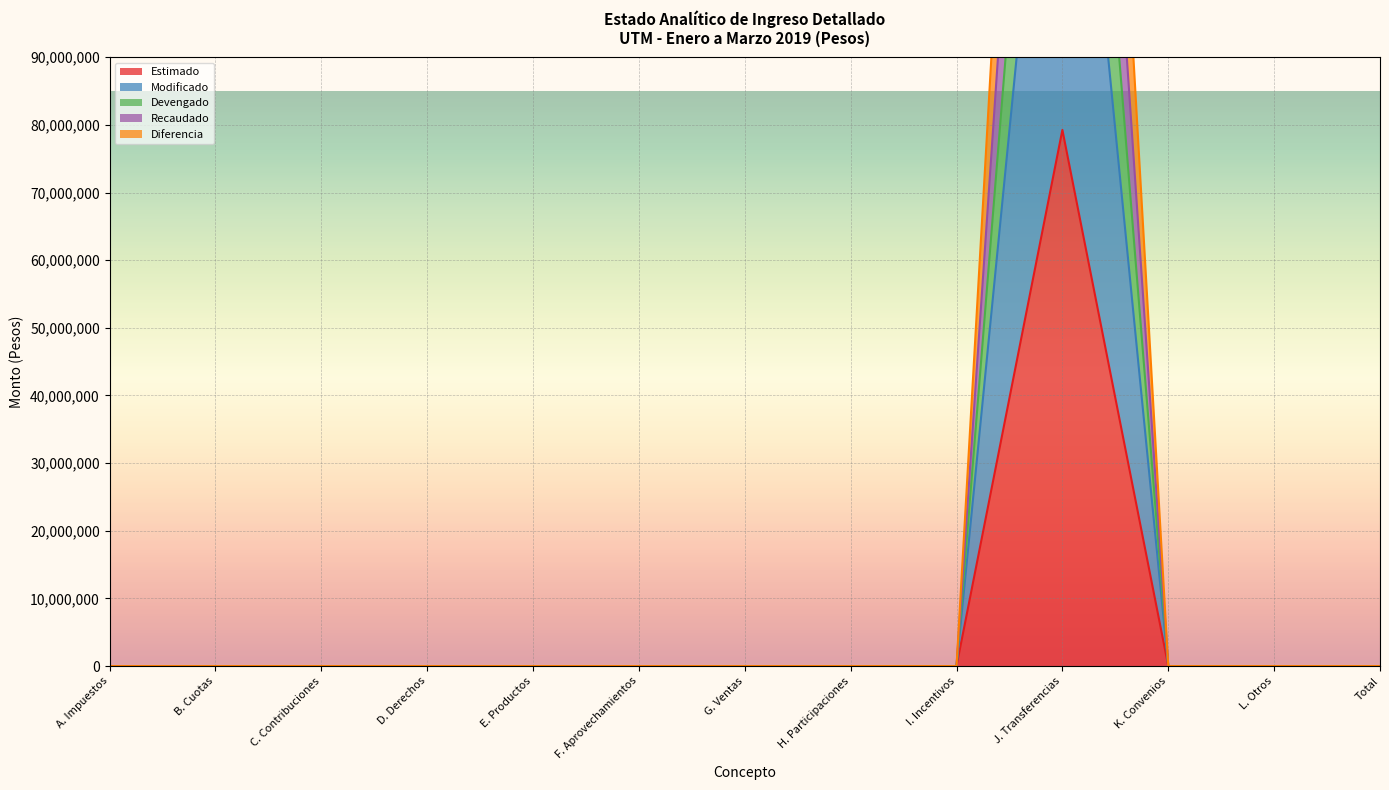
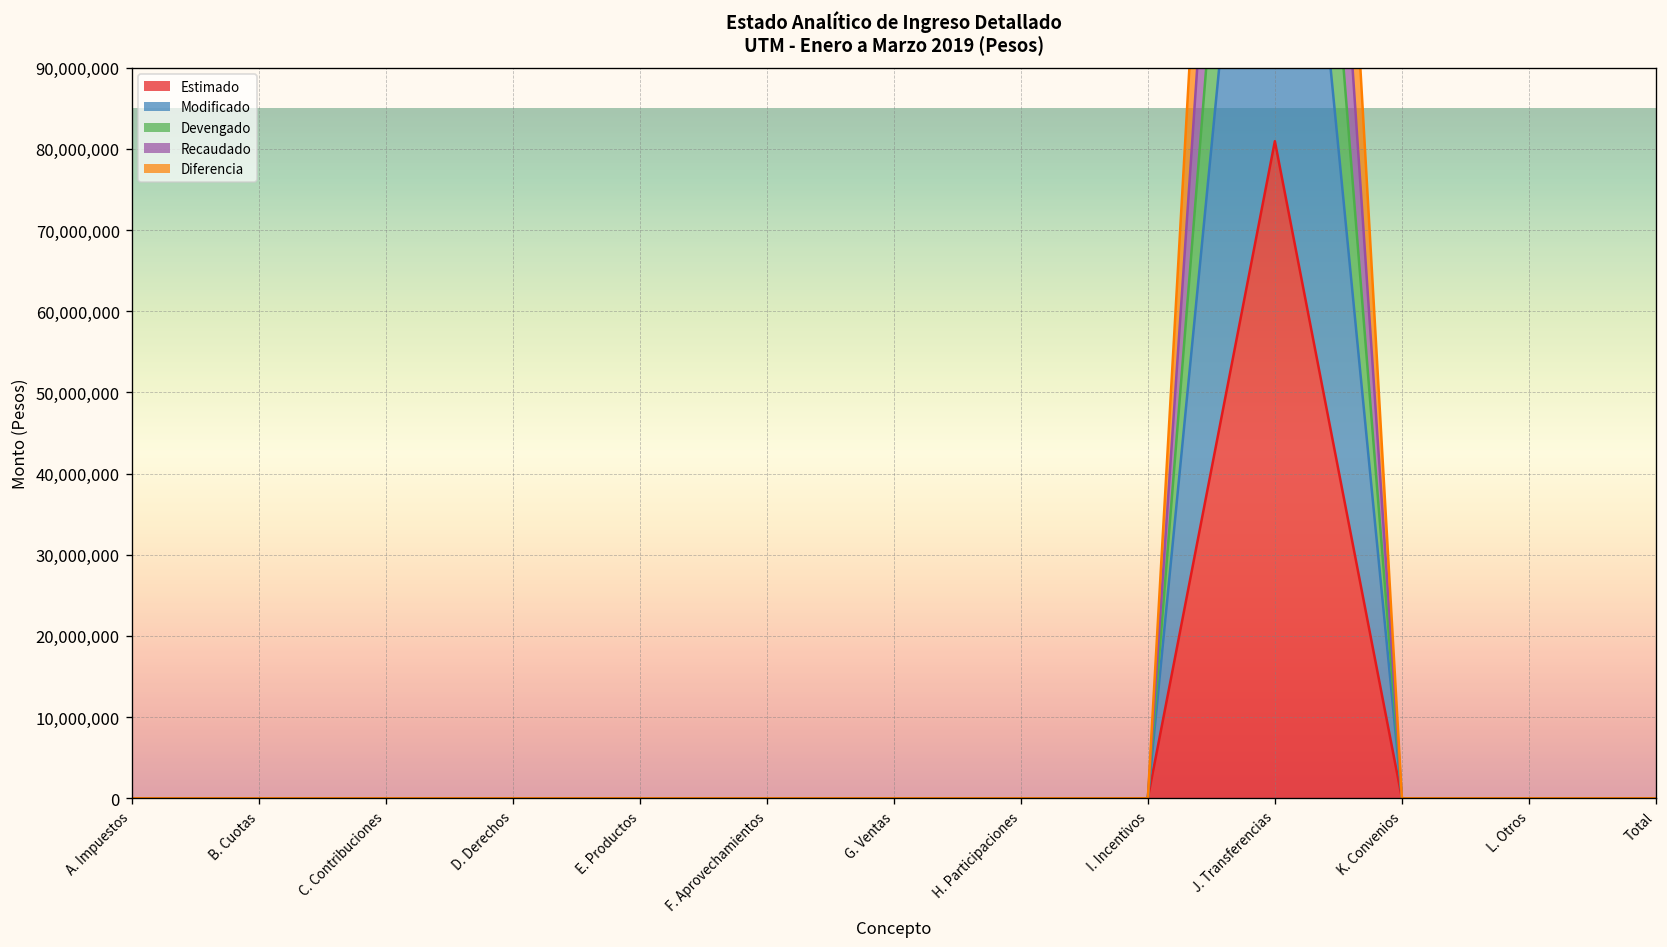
  {
    "Estimado": {
-     "J. Transferencias": "79,000,000"
+     "J. Transferencias": "81,000,000"
    }
  }
